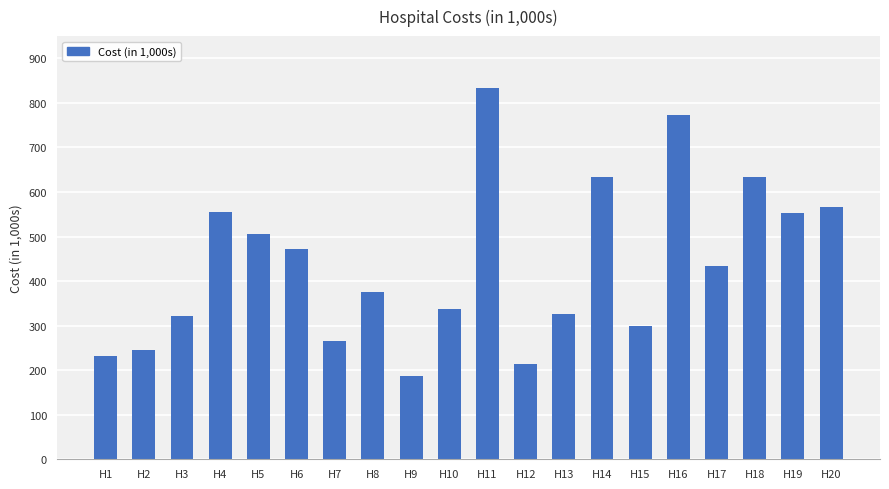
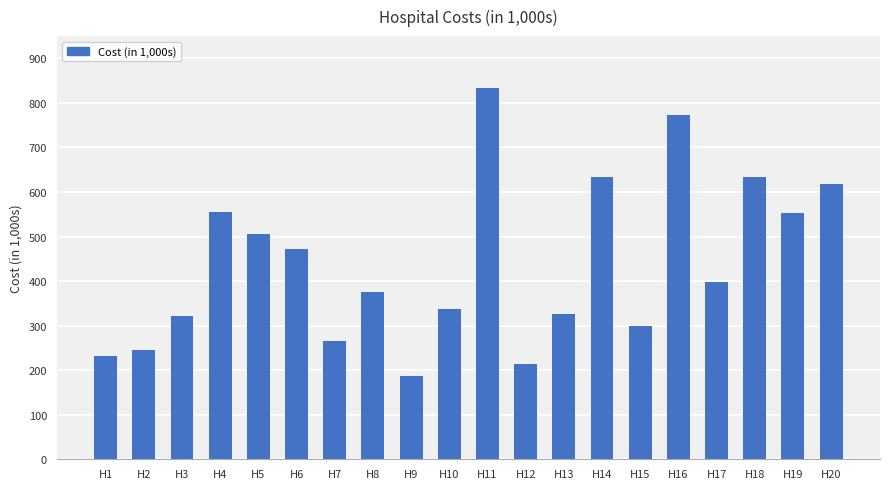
  {
    "H1": 230,
    "H2": 250,
    "H3": 320,
    "H4": 560,
    "H5": 510,
    "H6": 470,
    "H7": 270,
    "H8": 380,
    "H9": 190,
    "H10": 340,
    "H11": 830,
    "H12": 210,
    "H13": 330,
    "H14": 630,
    "H15": 300,
    "H16": 770,
-   "H17": 440,
+   "H17": 400,
    "H18": 630,
    "H19": 550,
-   "H20": 570
+   "H20": 620
  }
